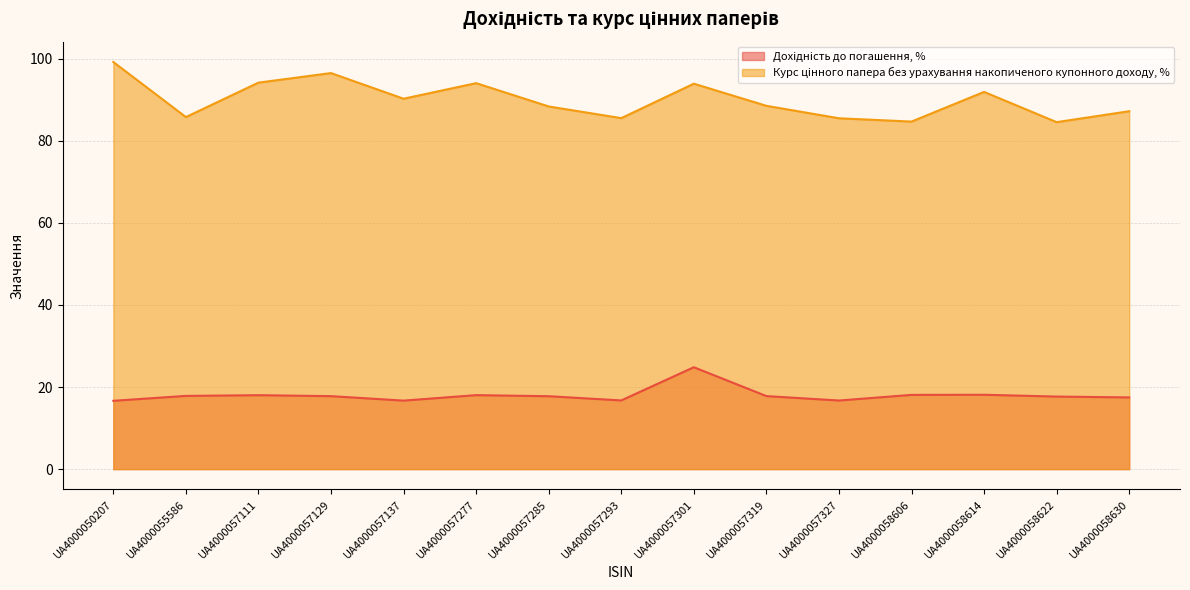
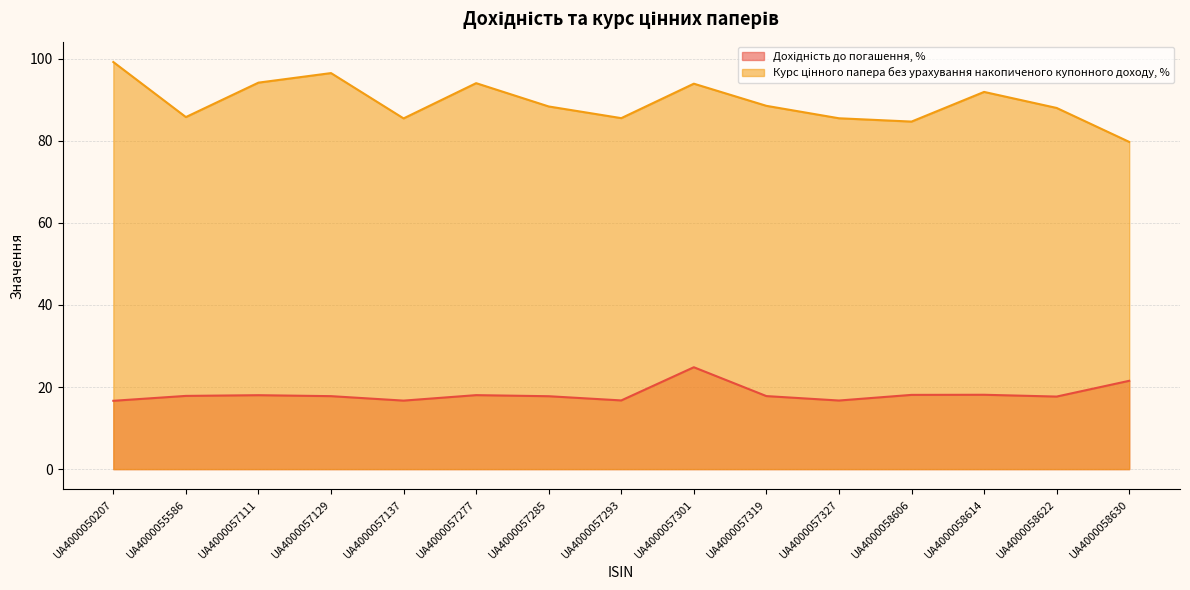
  {
    "Дохідність до погашення, %": {
      "UA4000050207": 17,
      "UA4000055586": 18,
      "UA4000057111": 18,
      "UA4000057129": 18,
      "UA4000057137": 17,
      "UA4000057277": 18,
      "UA4000057285": 18,
      "UA4000057293": 17,
      "UA4000057301": 25,
      "UA4000057319": 18,
      "UA4000057327": 17,
      "UA4000058606": 18,
      "UA4000058614": 18,
      "UA4000058622": 18,
-     "UA4000058630": 17
+     "UA4000058630": 22
    },
    "Курс цінного папера без урахування накопиченого купонного доходу, %": {
      "UA4000050207": 99,
      "UA4000055586": 86,
      "UA4000057111": 94,
      "UA4000057129": 96,
-     "UA4000057137": 90,
+     "UA4000057137": 85,
      "UA4000057277": 94,
      "UA4000057285": 88,
      "UA4000057293": 85,
      "UA4000057301": 94,
      "UA4000057319": 88,
      "UA4000057327": 85,
      "UA4000058606": 85,
      "UA4000058614": 92,
-     "UA4000058622": 85,
-     "UA4000058630": 87
+     "UA4000058622": 88,
+     "UA4000058630": 80
    }
  }
